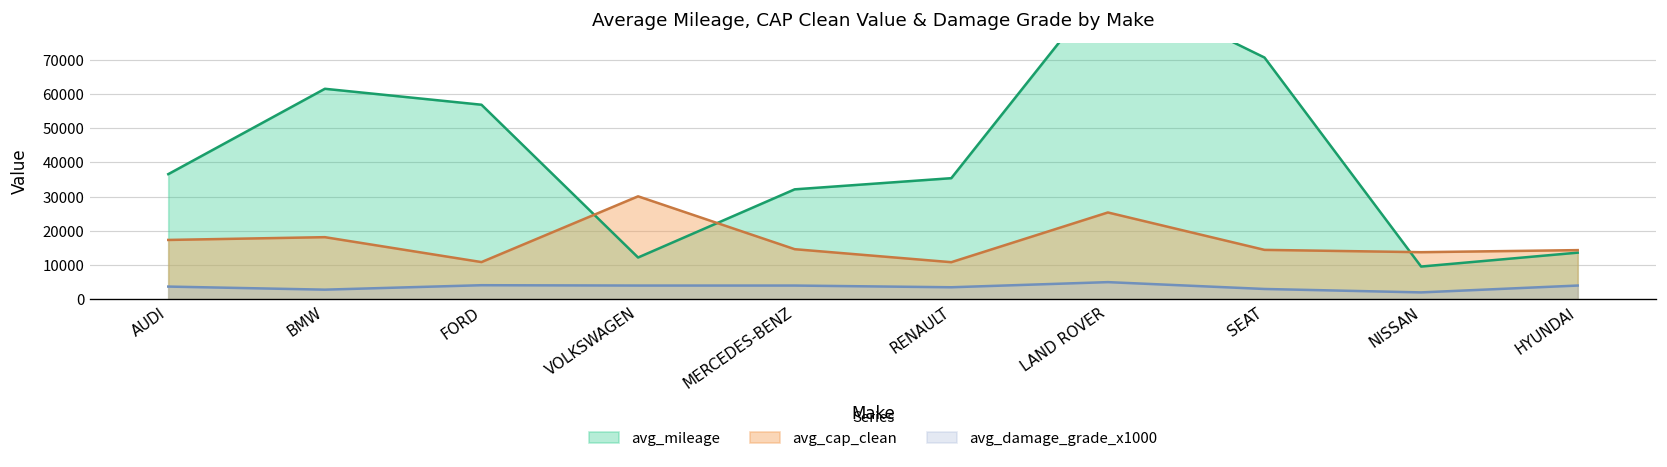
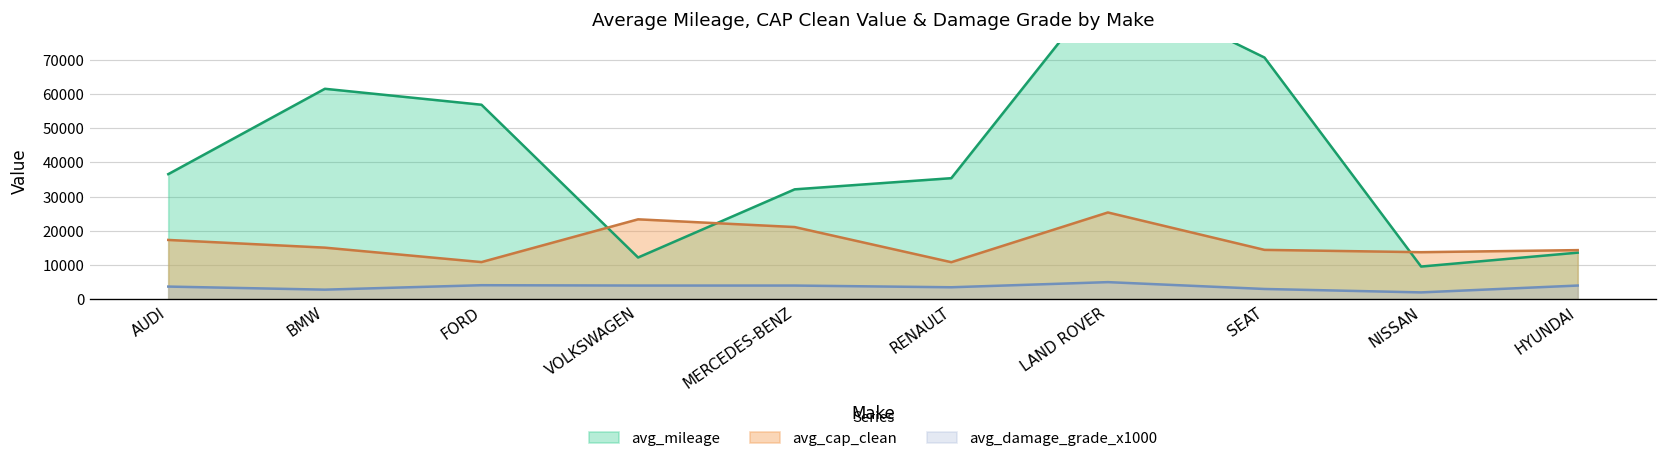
  {
    "avg_mileage": {
      "AUDI": 37000,
      "BMW": 61000,
      "FORD": 57000,
      "VOLKSWAGEN": 12000,
      "MERCEDES-BENZ": 32000,
      "RENAULT": 35000,
      "SEAT": 71000,
      "NISSAN": 10000
    },
    "avg_cap_clean": {
      "AUDI": 17000,
-     "BMW": 18000,
+     "BMW": 15000,
      "FORD": 11000,
-     "VOLKSWAGEN": 30000,
-     "MERCEDES-BENZ": 15000,
+     "VOLKSWAGEN": 23000,
+     "MERCEDES-BENZ": 21000,
      "RENAULT": 11000,
      "LAND ROVER": 25000,
      "SEAT": 14000,
      "NISSAN": 14000
    },
    "avg_damage_grade_x1000": {
      "AUDI": 4000,
      "BMW": 3000,
      "FORD": 4000,
      "VOLKSWAGEN": 4000,
      "MERCEDES-BENZ": 4000,
      "RENAULT": 4000,
      "LAND ROVER": 5000,
      "SEAT": 3000,
      "NISSAN": 2000,
      "HYUNDAI": 4000
    }
  }
